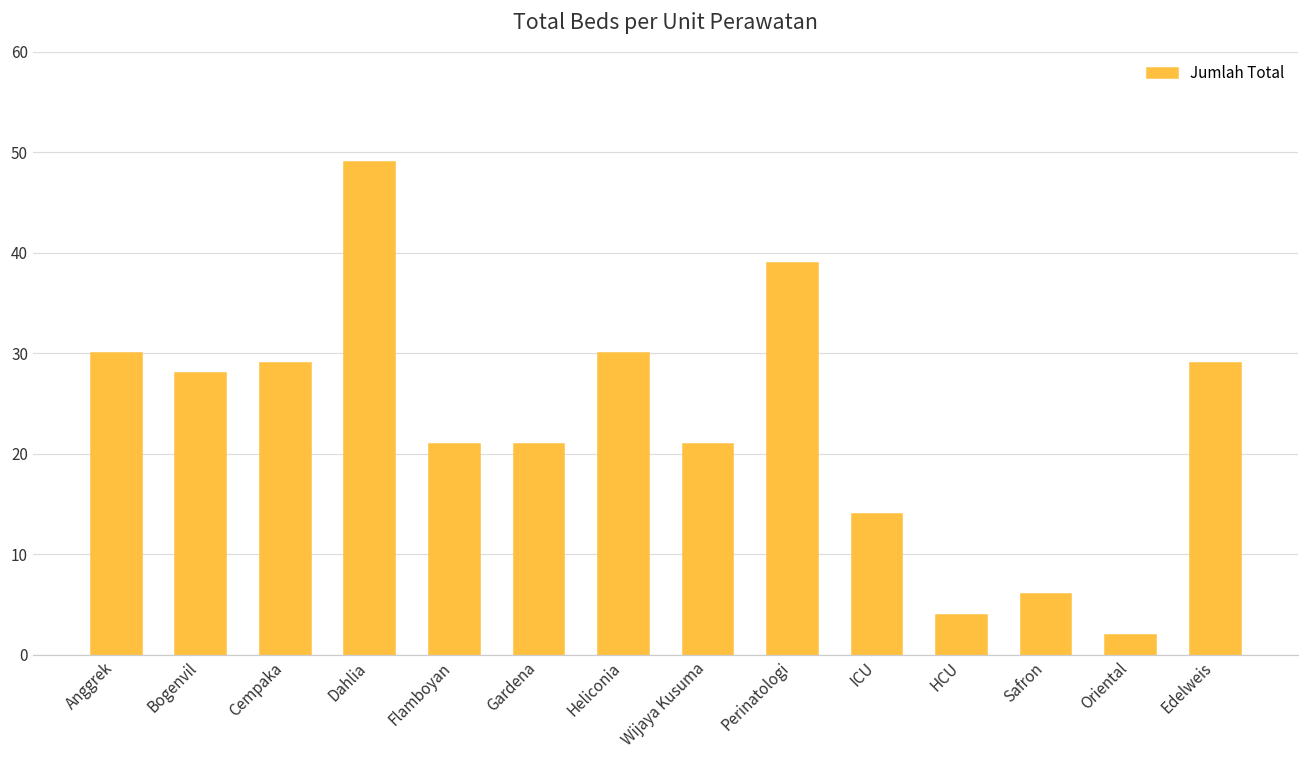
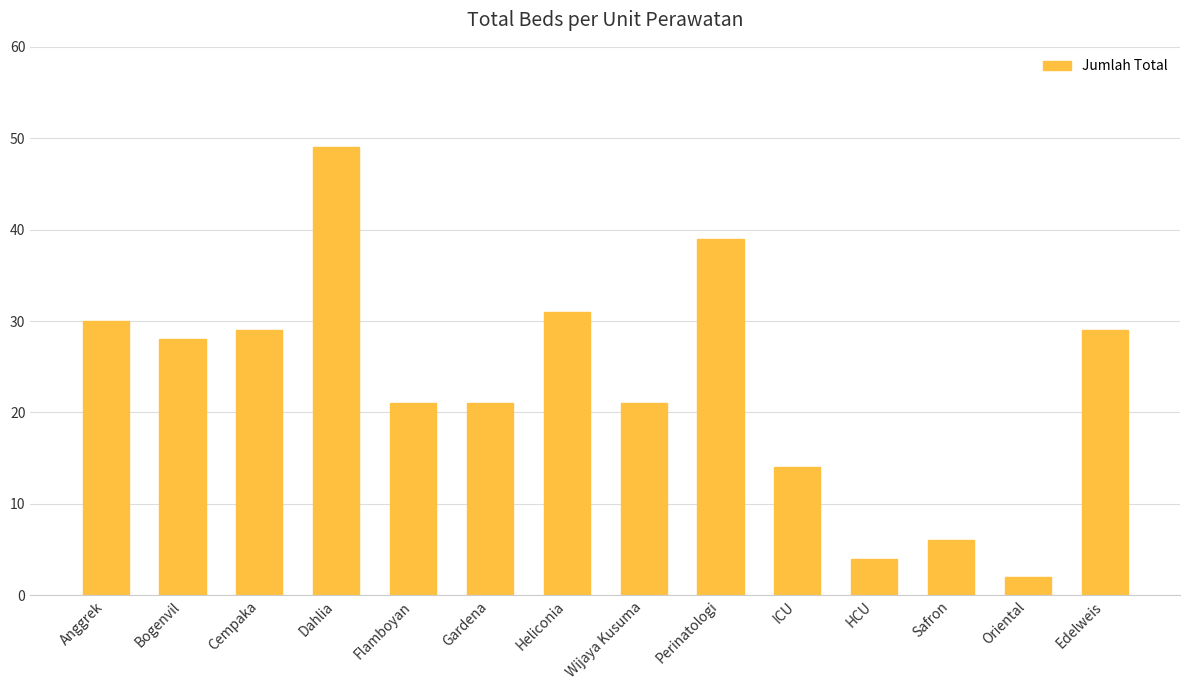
  {
    "Anggrek": 30,
    "Bogenvil": 28,
    "Cempaka": 29,
    "Dahlia": 49,
    "Flamboyan": 21,
    "Gardena": 21,
-   "Heliconia": 30,
+   "Heliconia": 31,
    "Wijaya Kusuma": 21,
    "Perinatologi": 39,
    "ICU": 14,
    "HCU": 4,
    "Safron": 6,
    "Oriental": 2,
    "Edelweis": 29
  }
